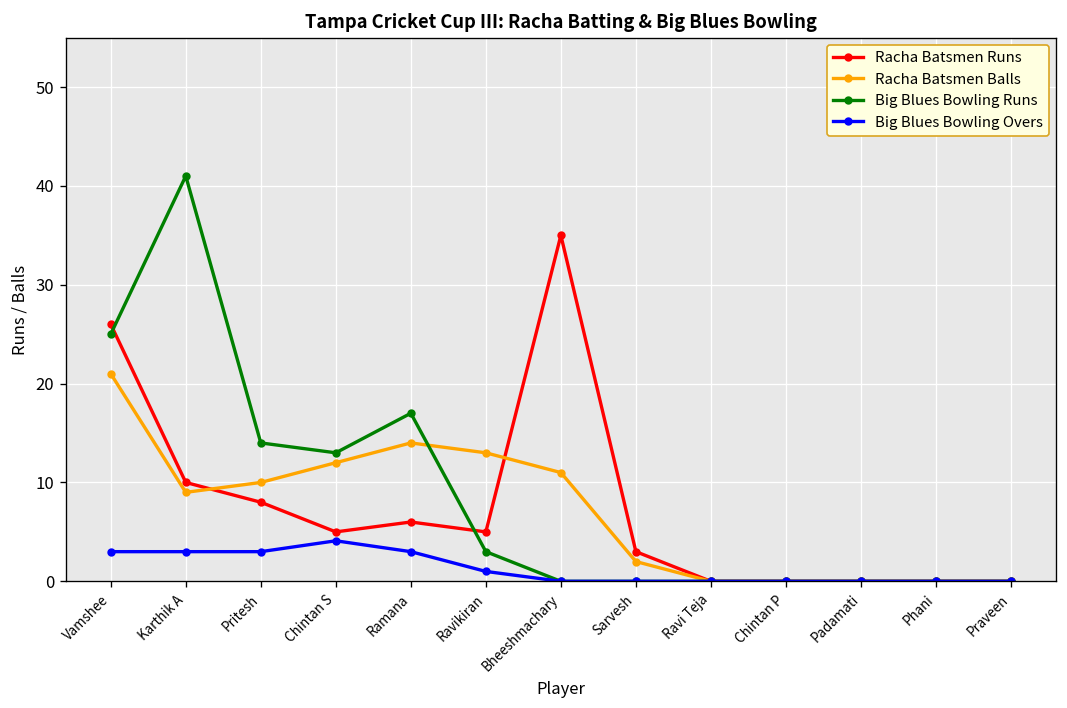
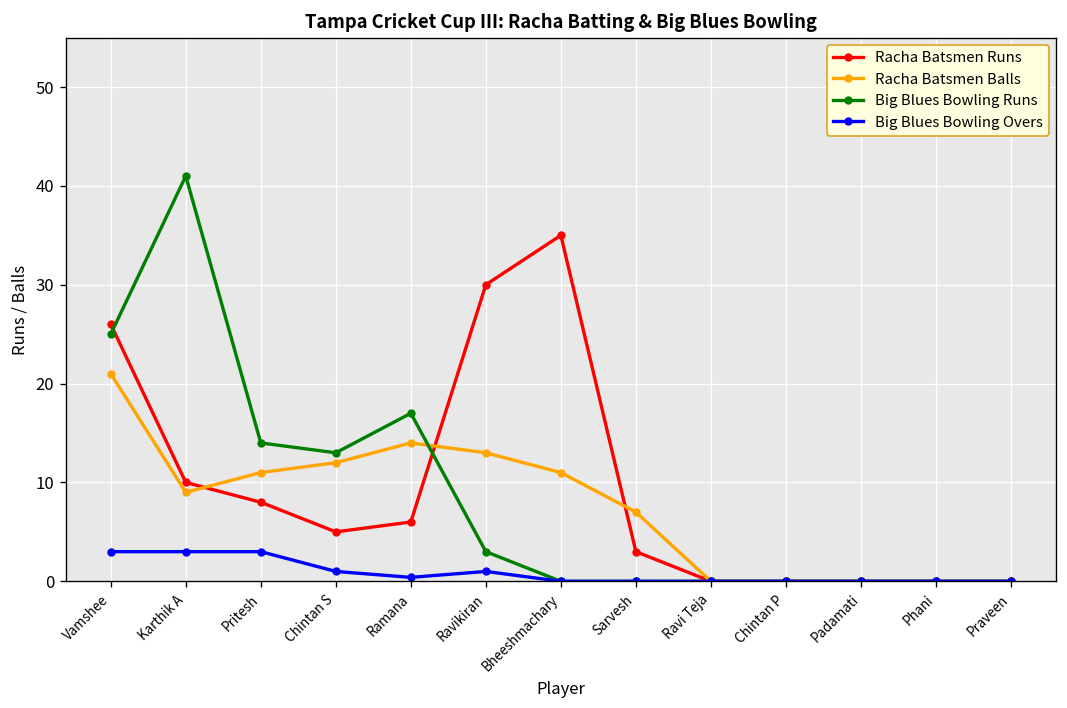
  {
    "Racha Batsmen Runs": {
      "Vamshee": 26,
      "Karthik A": 10,
      "Pritesh": 8,
      "Chintan S": 5,
      "Ramana": 6,
-     "Ravikiran": 5,
+     "Ravikiran": 30,
      "Bheeshmachary": 35,
      "Sarvesh": 3
    },
    "Racha Batsmen Balls": {
      "Vamshee": 21,
      "Karthik A": 9,
-     "Pritesh": 10,
+     "Pritesh": 11,
      "Chintan S": 12,
      "Ramana": 14,
      "Ravikiran": 13,
      "Bheeshmachary": 11,
-     "Sarvesh": 2
+     "Sarvesh": 7
    },
    "Big Blues Bowling Runs": {
      "Vamshee": 25,
      "Karthik A": 41,
      "Pritesh": 14,
      "Chintan S": 13,
      "Ramana": 17,
      "Ravikiran": 3
    },
    "Big Blues Bowling Overs": {
      "Vamshee": 3,
      "Karthik A": 3,
      "Pritesh": 3,
-     "Chintan S": 4,
-     "Ramana": 3,
+     "Chintan S": 1,
+     "Ramana": 0,
      "Ravikiran": 1
    }
  }
